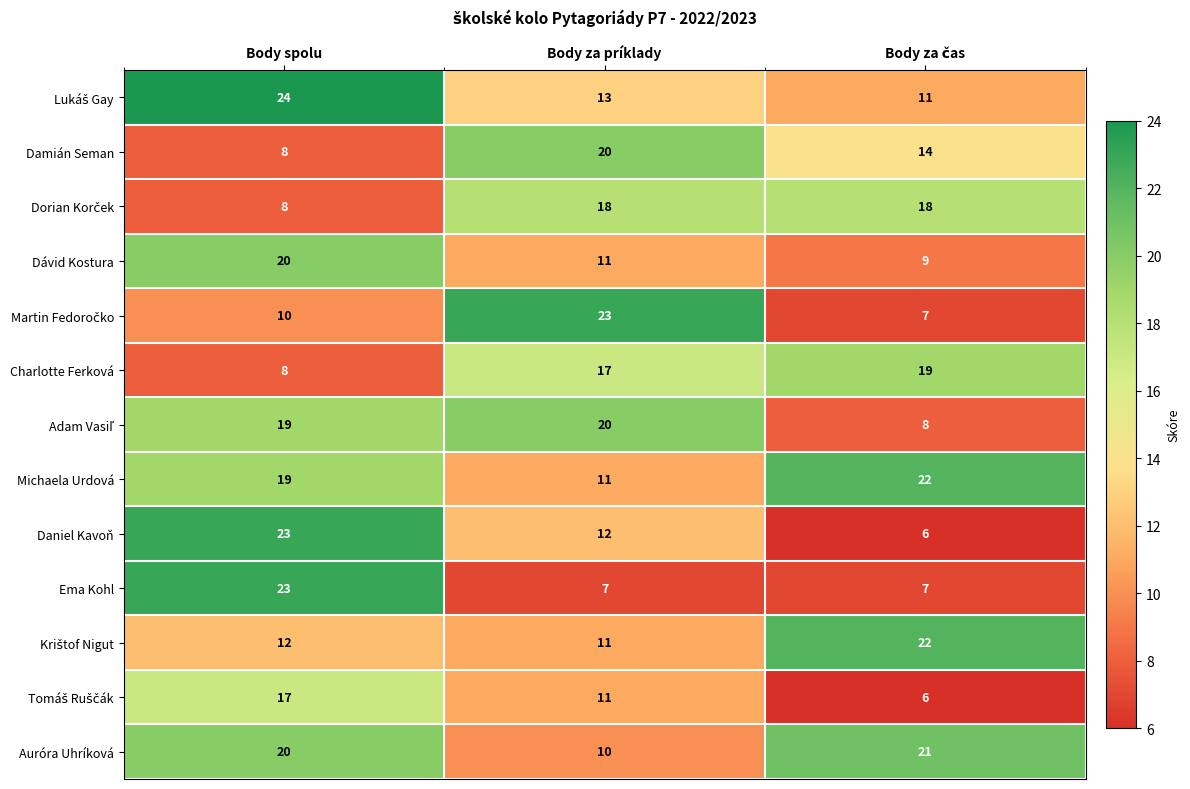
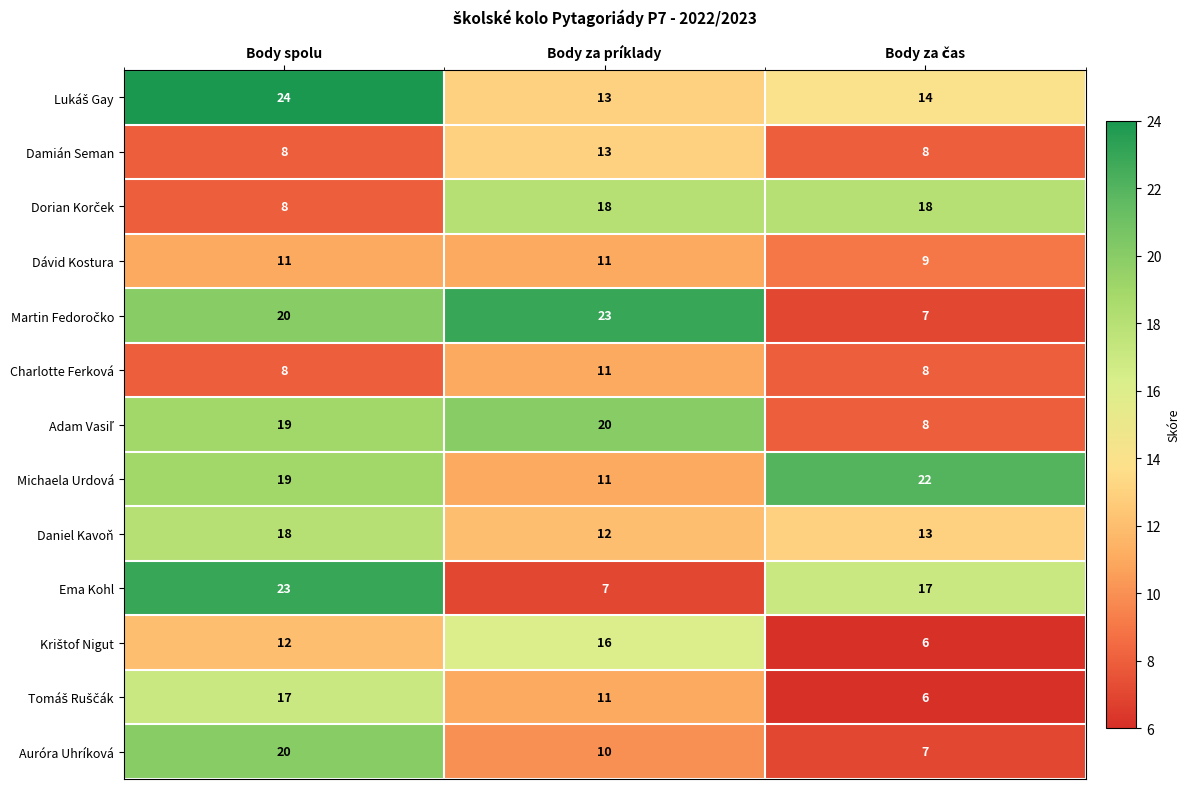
  {
    "Lukáš Gay": {
      "Body spolu": 24,
      "Body za príklady": 13,
-     "Body za čas": 11
+     "Body za čas": 14
    },
    "Damián Seman": {
      "Body spolu": 8,
-     "Body za príklady": 20,
-     "Body za čas": 14
+     "Body za príklady": 13,
+     "Body za čas": 8
    },
    "Dorian Korček": {
      "Body spolu": 8,
      "Body za príklady": 18,
      "Body za čas": 18
    },
    "Dávid Kostura": {
-     "Body spolu": 20,
+     "Body spolu": 11,
      "Body za príklady": 11,
      "Body za čas": 9
    },
    "Martin Fedoročko": {
-     "Body spolu": 10,
+     "Body spolu": 20,
      "Body za príklady": 23,
      "Body za čas": 7
    },
    "Charlotte Ferková": {
      "Body spolu": 8,
-     "Body za príklady": 17,
-     "Body za čas": 19
+     "Body za príklady": 11,
+     "Body za čas": 8
    },
    "Adam Vasiľ": {
      "Body spolu": 19,
      "Body za príklady": 20,
      "Body za čas": 8
    },
    "Michaela Urdová": {
      "Body spolu": 19,
      "Body za príklady": 11,
      "Body za čas": 22
    },
    "Daniel Kavoň": {
-     "Body spolu": 23,
+     "Body spolu": 18,
      "Body za príklady": 12,
-     "Body za čas": 6
+     "Body za čas": 13
    },
    "Ema Kohl": {
      "Body spolu": 23,
      "Body za príklady": 7,
-     "Body za čas": 7
+     "Body za čas": 17
    },
    "Krištof Nigut": {
      "Body spolu": 12,
-     "Body za príklady": 11,
-     "Body za čas": 22
+     "Body za príklady": 16,
+     "Body za čas": 6
    },
    "Tomáš Ruščák": {
      "Body spolu": 17,
      "Body za príklady": 11,
      "Body za čas": 6
    },
    "Auróra Uhríková": {
      "Body spolu": 20,
      "Body za príklady": 10,
-     "Body za čas": 21
+     "Body za čas": 7
    }
  }
